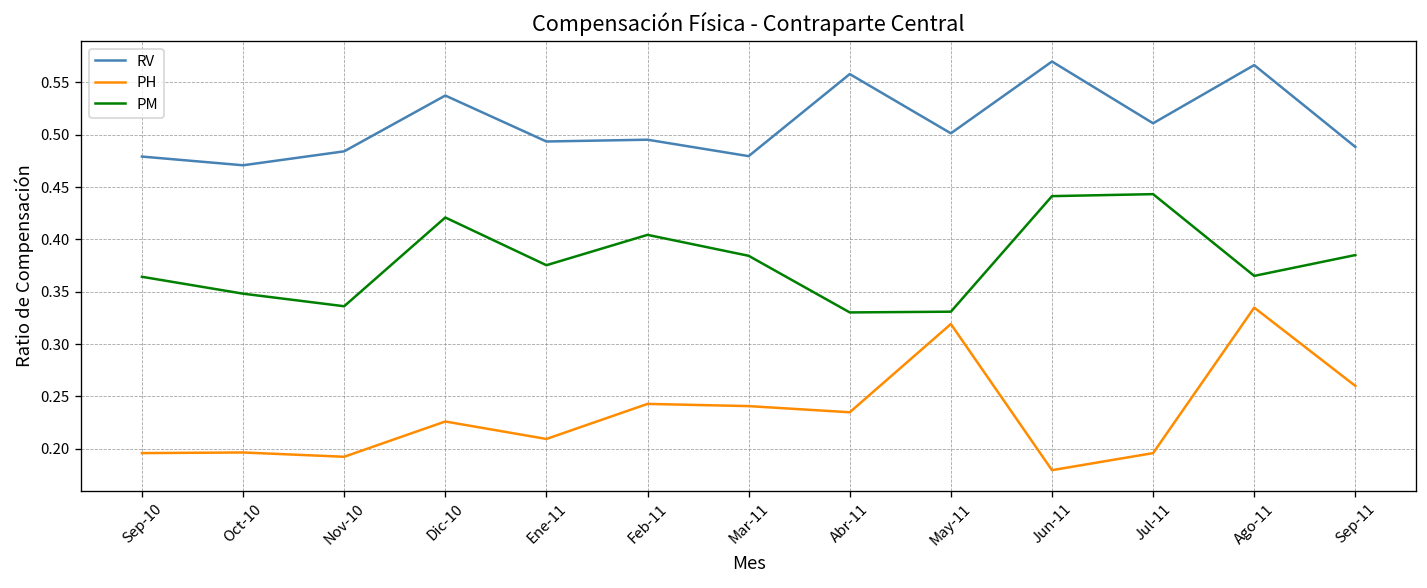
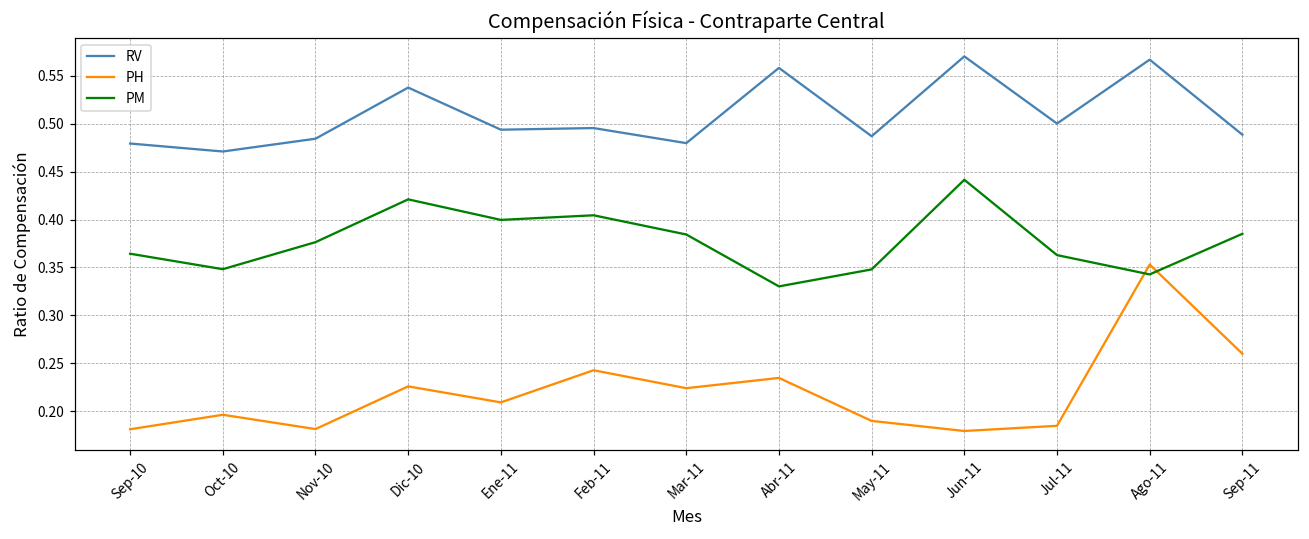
  {
    "RV": {
      "Sep-10": 0.48,
      "Oct-10": 0.47,
      "Nov-10": 0.48,
      "Dic-10": 0.54,
      "Ene-11": 0.49,
      "Feb-11": 0.50,
      "Mar-11": 0.48,
      "Abr-11": 0.56,
-     "May-11": 0.50,
+     "May-11": 0.49,
      "Jun-11": 0.57,
-     "Jul-11": 0.51,
+     "Jul-11": 0.50,
      "Ago-11": 0.57,
      "Sep-11": 0.49
    },
    "PH": {
-     "Sep-10": 0.20,
+     "Sep-10": 0.18,
      "Oct-10": 0.20,
-     "Nov-10": 0.19,
+     "Nov-10": 0.18,
      "Dic-10": 0.23,
      "Ene-11": 0.21,
      "Feb-11": 0.24,
-     "Mar-11": 0.24,
+     "Mar-11": 0.22,
      "Abr-11": 0.23,
-     "May-11": 0.32,
+     "May-11": 0.19,
      "Jun-11": 0.18,
-     "Jul-11": 0.20,
-     "Ago-11": 0.33,
+     "Jul-11": 0.19,
+     "Ago-11": 0.35,
      "Sep-11": 0.26
    },
    "PM": {
      "Sep-10": 0.36,
      "Oct-10": 0.35,
-     "Nov-10": 0.34,
+     "Nov-10": 0.38,
      "Dic-10": 0.42,
-     "Ene-11": 0.38,
+     "Ene-11": 0.40,
      "Feb-11": 0.40,
      "Mar-11": 0.38,
      "Abr-11": 0.33,
-     "May-11": 0.33,
+     "May-11": 0.35,
      "Jun-11": 0.44,
-     "Jul-11": 0.44,
-     "Ago-11": 0.37,
+     "Jul-11": 0.36,
+     "Ago-11": 0.34,
      "Sep-11": 0.39
    }
  }
